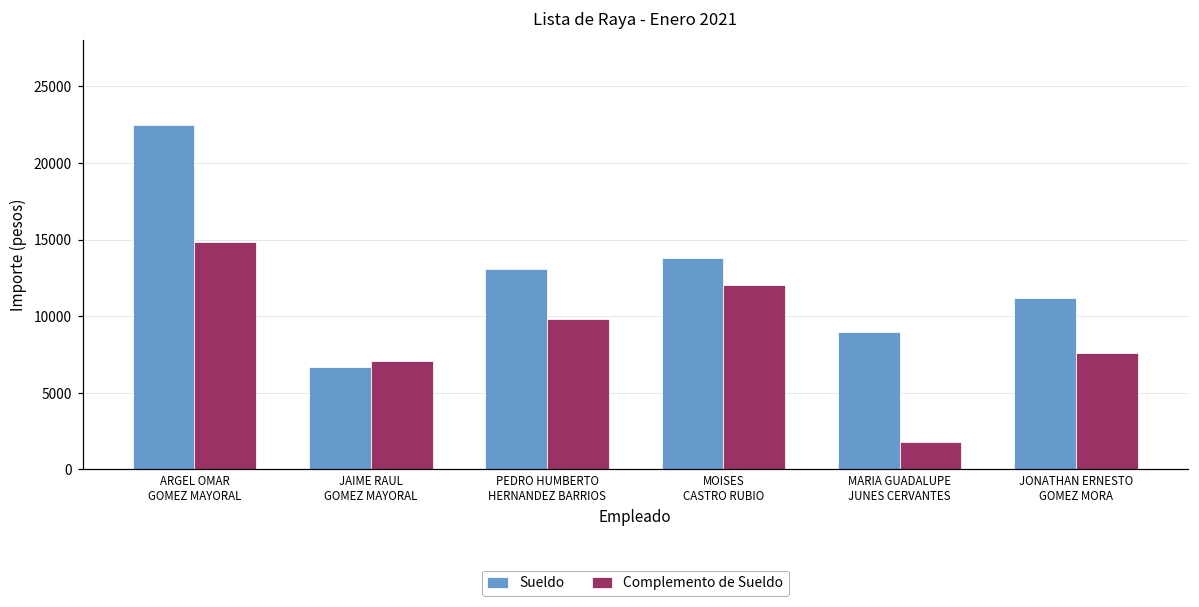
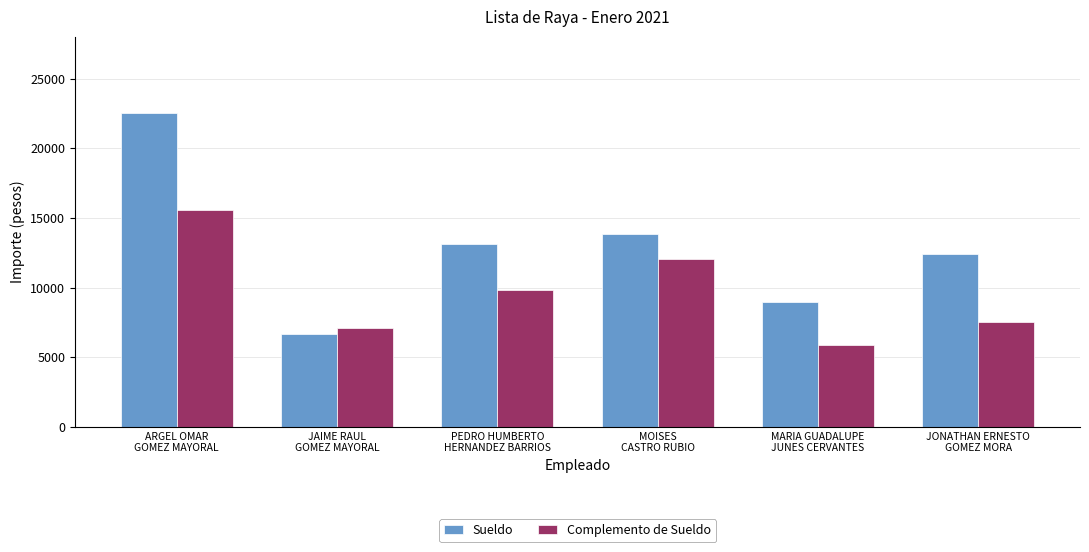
  {
    "Sueldo": {
      "ARGEL OMAR GOMEZ MAYORAL": 22500,
      "JAIME RAUL GOMEZ MAYORAL": 6700,
      "PEDRO HUMBERTO HERNANDEZ BARRIOS": 13100,
      "MOISES CASTRO RUBIO": 13800,
      "MARIA GUADALUPE JUNES CERVANTES": 8900,
-     "JONATHAN ERNESTO GOMEZ MORA": 11200
+     "JONATHAN ERNESTO GOMEZ MORA": 12400
    },
    "Complemento de Sueldo": {
-     "ARGEL OMAR GOMEZ MAYORAL": 14800,
+     "ARGEL OMAR GOMEZ MAYORAL": 15500,
      "JAIME RAUL GOMEZ MAYORAL": 7100,
      "PEDRO HUMBERTO HERNANDEZ BARRIOS": 9800,
      "MOISES CASTRO RUBIO": 12000,
-     "MARIA GUADALUPE JUNES CERVANTES": 1800,
+     "MARIA GUADALUPE JUNES CERVANTES": 5900,
      "JONATHAN ERNESTO GOMEZ MORA": 7600
    }
  }
